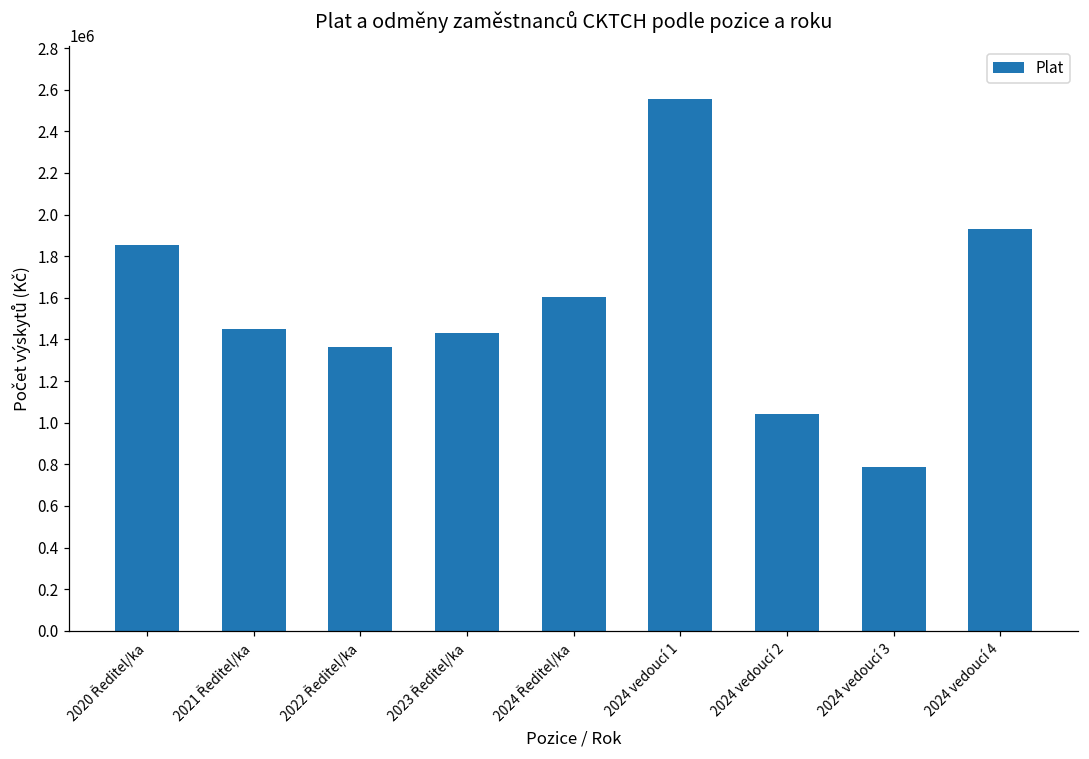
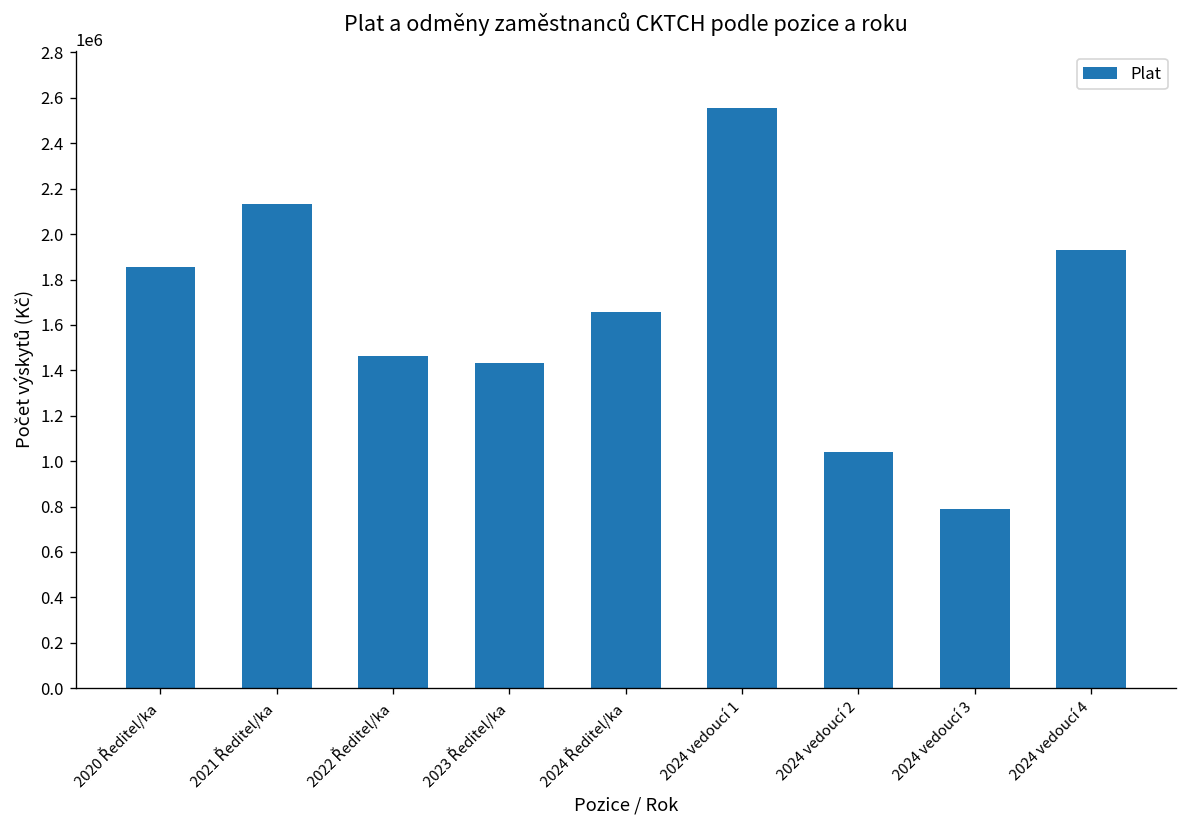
  {
    "2020 Ředitel/ka": 1850000,
-   "2021 Ředitel/ka": 1450000,
-   "2022 Ředitel/ka": 1360000,
+   "2021 Ředitel/ka": 2130000,
+   "2022 Ředitel/ka": 1470000,
    "2023 Ředitel/ka": 1430000,
-   "2024 Ředitel/ka": 1610000,
+   "2024 Ředitel/ka": 1660000,
    "2024 vedoucí 1": 2550000,
    "2024 vedoucí 2": 1040000,
    "2024 vedoucí 3": 790000,
    "2024 vedoucí 4": 1930000
  }
